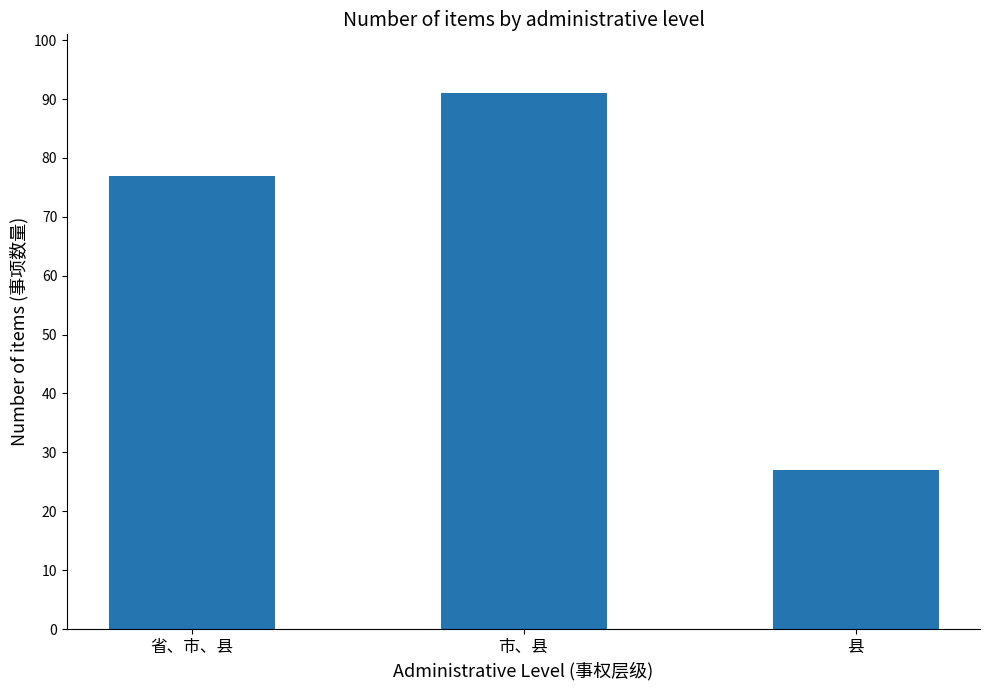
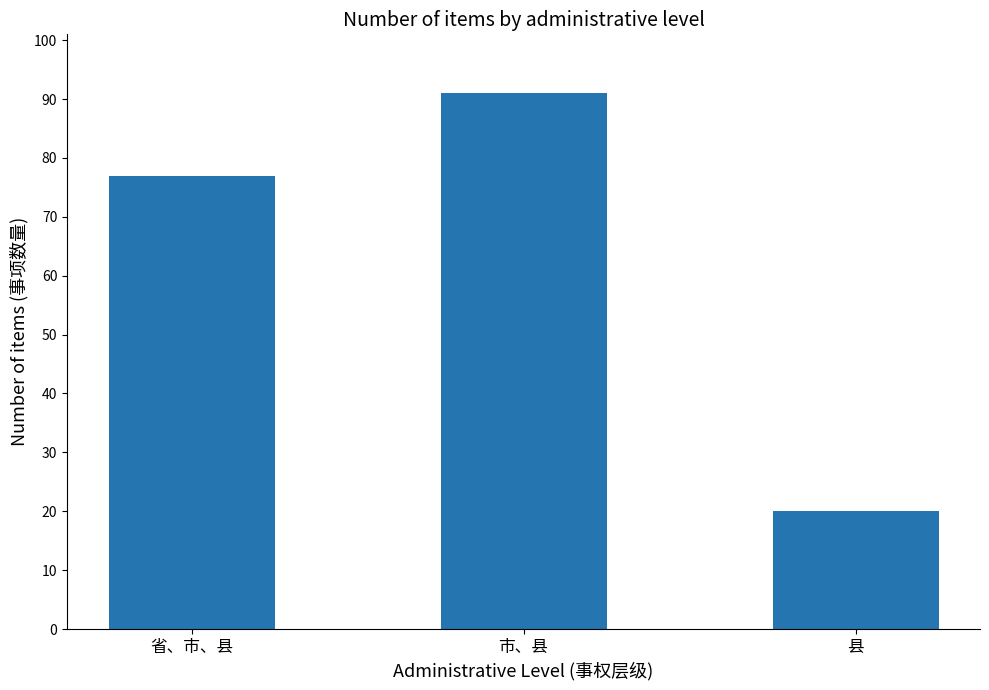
  {
    "省、市、县": 77,
    "市、县": 91,
-   "县": 27
+   "县": 20
  }
